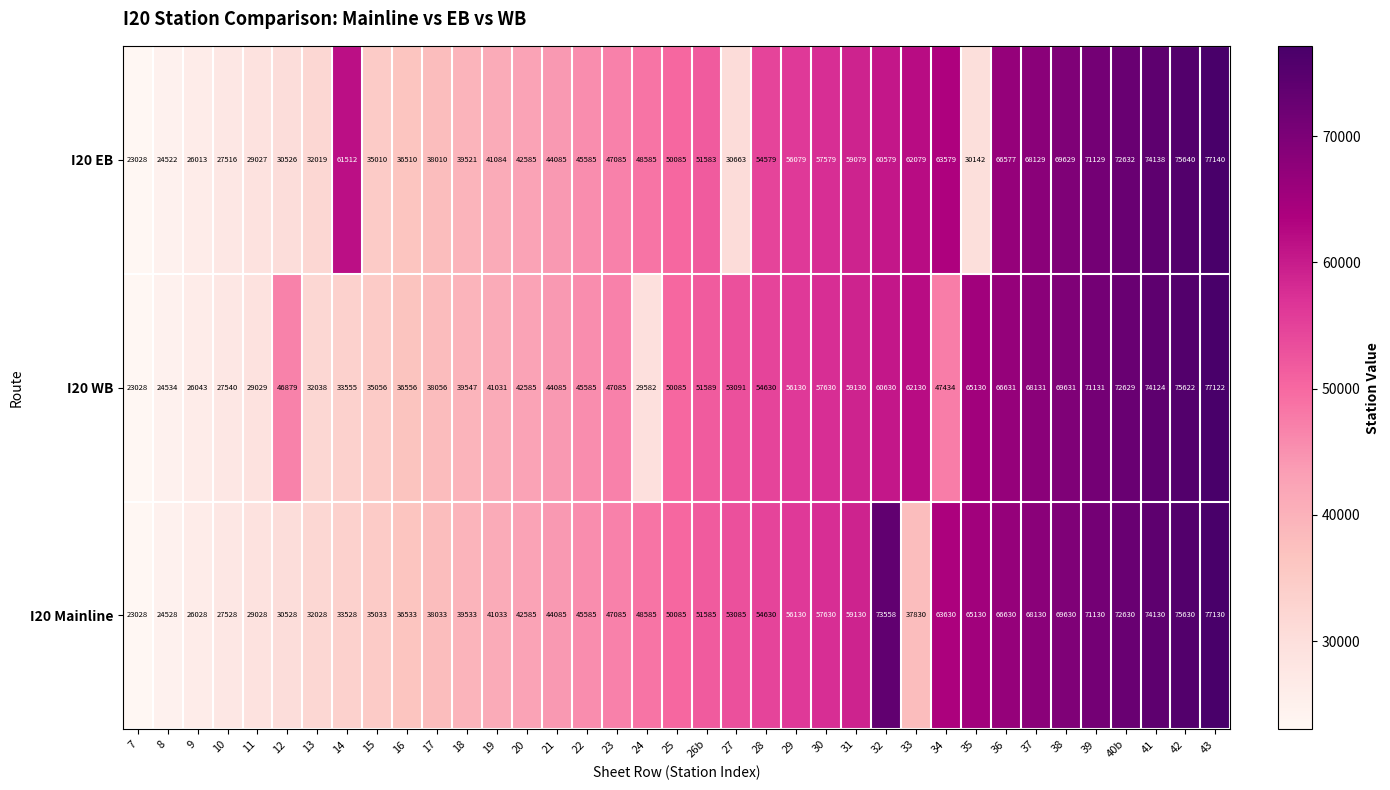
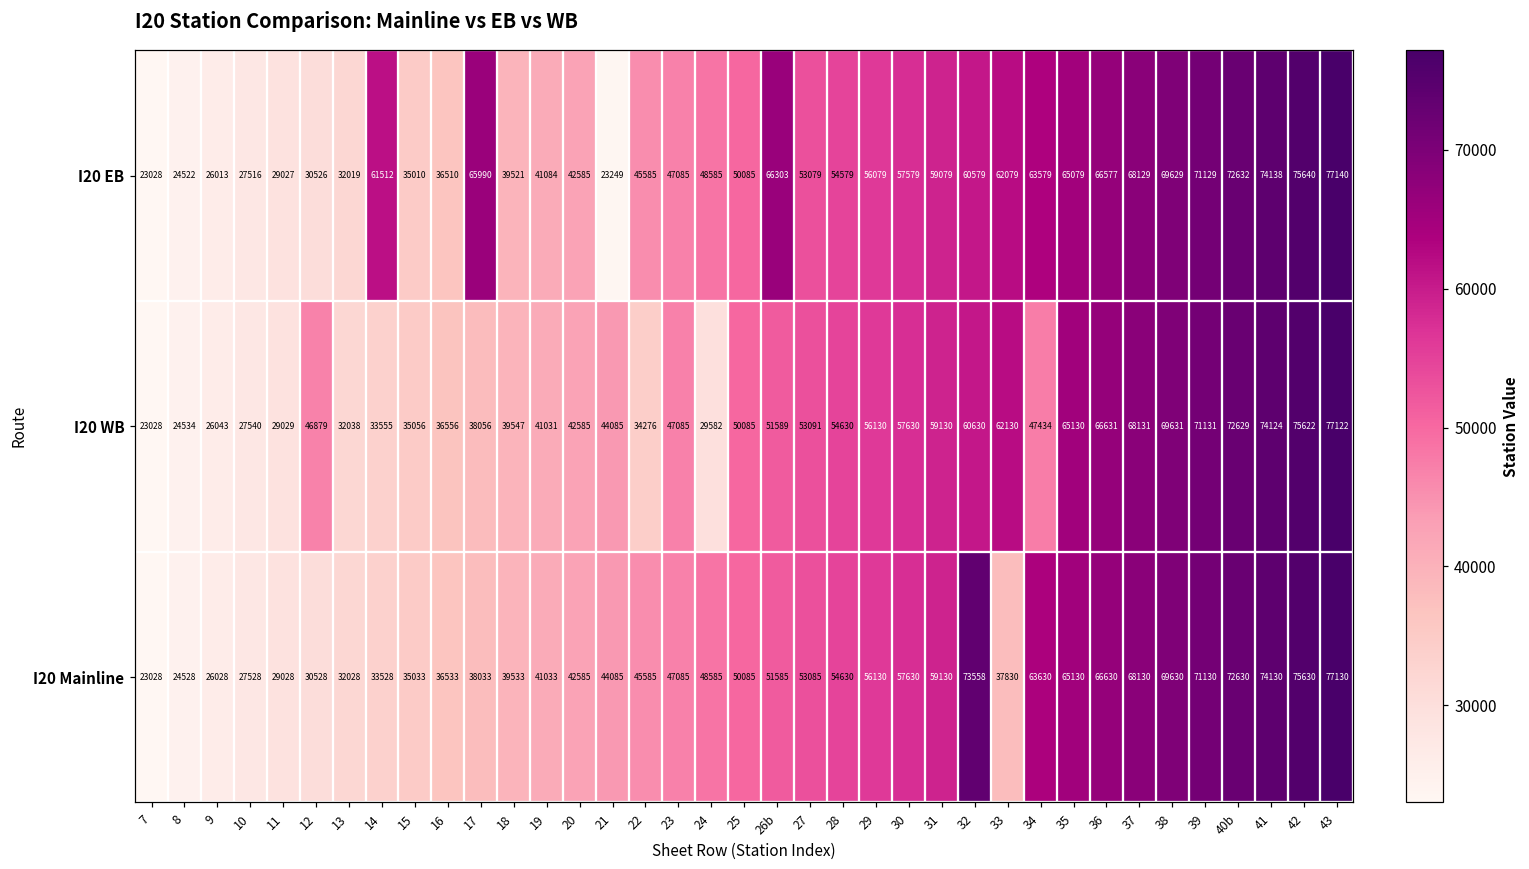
  {
    "I20 EB": {
      "7": 23028,
      "8": 24522,
      "9": 26013,
      "10": 27516,
      "11": 29027,
      "12": 30526,
      "13": 32019,
      "14": 61512,
      "15": 35010,
      "16": 36510,
-     "17": 38010,
+     "17": 65990,
      "18": 39521,
      "19": 41084,
      "20": 42585,
-     "21": 44085,
+     "21": 23249,
      "22": 45585,
      "23": 47085,
      "24": 48585,
      "25": 50085,
-     "26b": 51583,
-     "27": 30663,
+     "26b": 66303,
+     "27": 53079,
      "28": 54579,
      "29": 56079,
      "30": 57579,
      "31": 59079,
      "32": 60579,
      "33": 62079,
      "34": 63579,
-     "35": 30142,
+     "35": 65079,
      "36": 66577,
      "37": 68129,
      "38": 69629,
      "39": 71129,
      "40b": 72632,
      "41": 74138,
      "42": 75640,
      "43": 77140
    },
    "I20 WB": {
      "7": 23028,
      "8": 24534,
      "9": 26043,
      "10": 27540,
      "11": 29029,
      "12": 46879,
      "13": 32038,
      "14": 33555,
      "15": 35056,
      "16": 36556,
      "17": 38056,
      "18": 39547,
      "19": 41031,
      "20": 42585,
      "21": 44085,
-     "22": 45585,
+     "22": 34276,
      "23": 47085,
      "24": 29582,
      "25": 50085,
      "26b": 51589,
      "27": 53091,
      "28": 54630,
      "29": 56130,
      "30": 57630,
      "31": 59130,
      "32": 60630,
      "33": 62130,
      "34": 47434,
      "35": 65130,
      "36": 66631,
      "37": 68131,
      "38": 69631,
      "39": 71131,
      "40b": 72629,
      "41": 74124,
      "42": 75622,
      "43": 77122
    },
    "I20 Mainline": {
      "7": 23028,
      "8": 24528,
      "9": 26028,
      "10": 27528,
      "11": 29028,
      "12": 30528,
      "13": 32028,
      "14": 33528,
      "15": 35033,
      "16": 36533,
      "17": 38033,
      "18": 39533,
      "19": 41033,
      "20": 42585,
      "21": 44085,
      "22": 45585,
      "23": 47085,
      "24": 48585,
      "25": 50085,
      "26b": 51585,
      "27": 53085,
      "28": 54630,
      "29": 56130,
      "30": 57630,
      "31": 59130,
      "32": 73558,
      "33": 37830,
      "34": 63630,
      "35": 65130,
      "36": 66630,
      "37": 68130,
      "38": 69630,
      "39": 71130,
      "40b": 72630,
      "41": 74130,
      "42": 75630,
      "43": 77130
    }
  }
